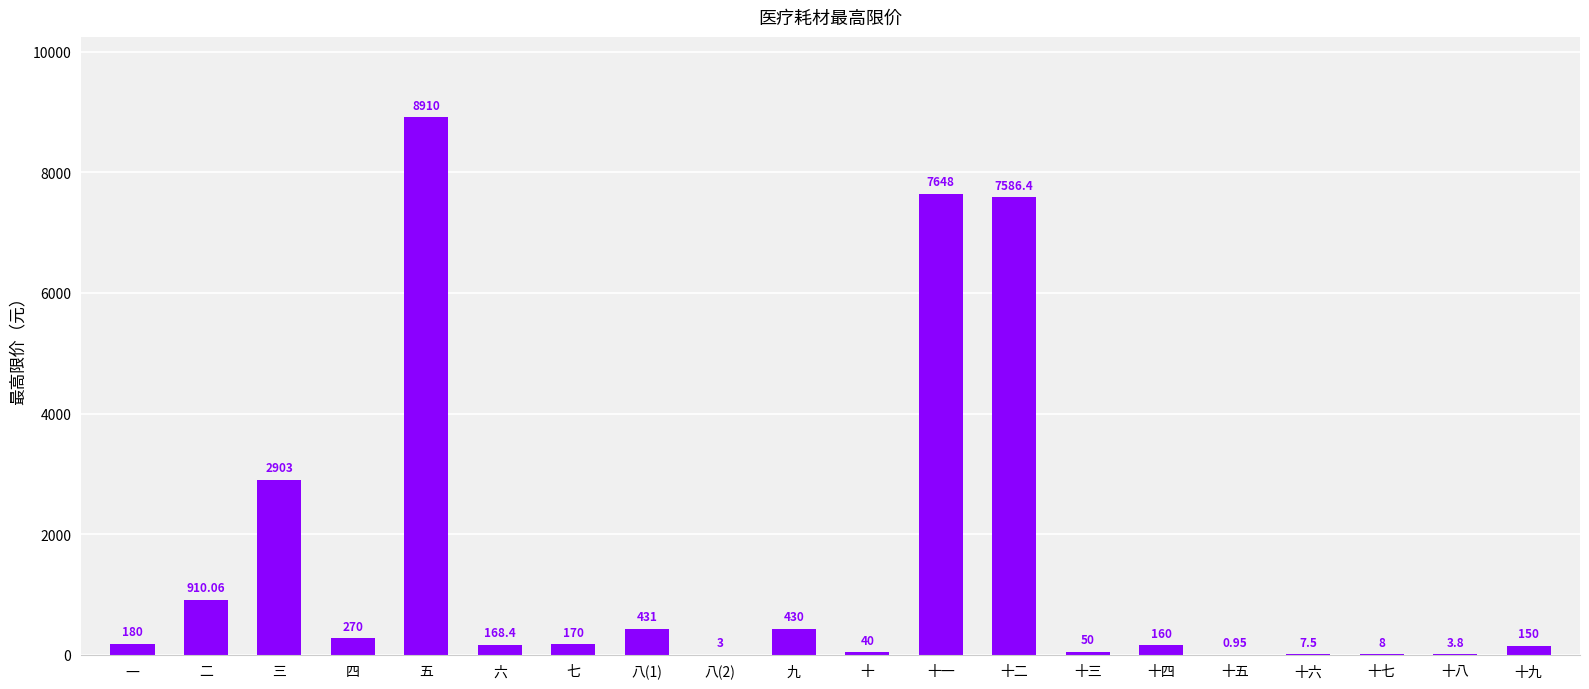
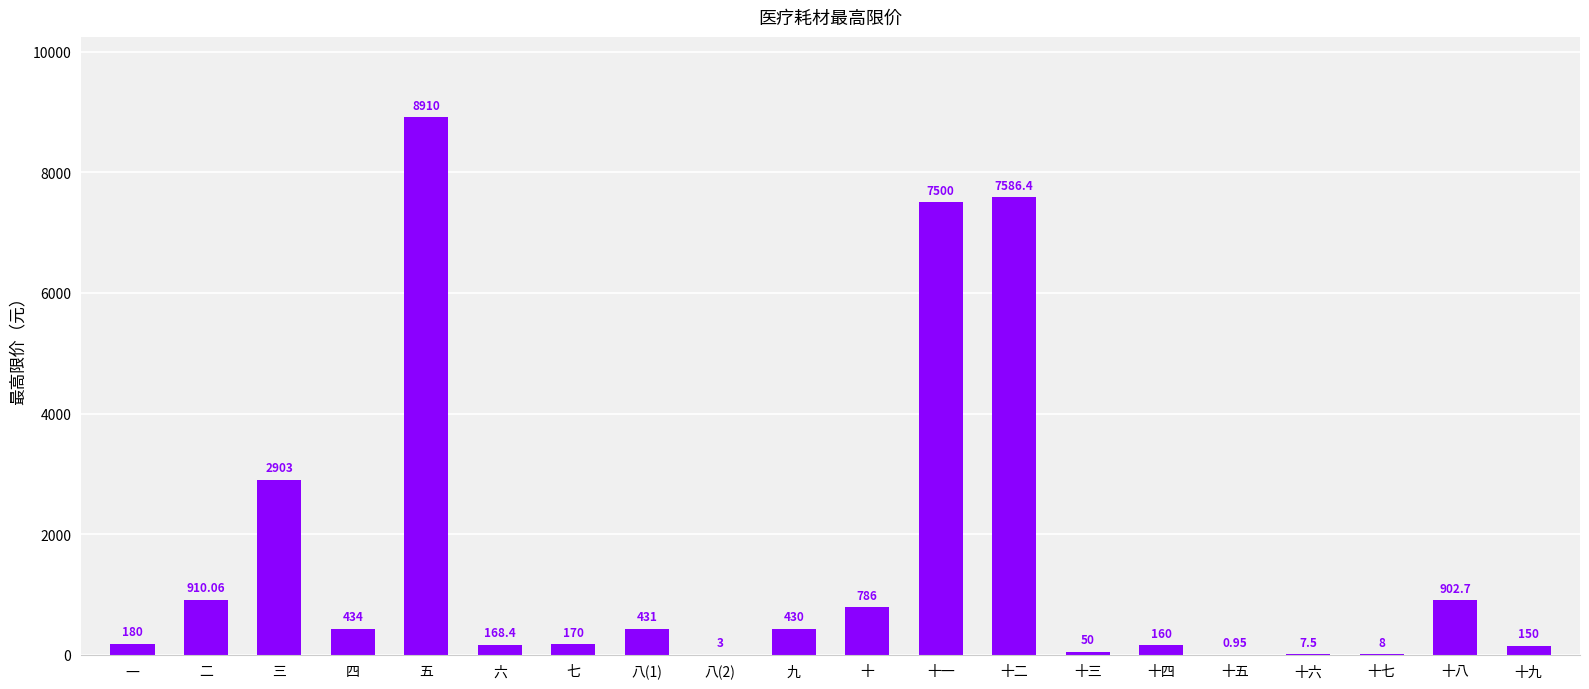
  {
    "一": 180,
    "二": 910.06,
    "三": 2903,
-   "四": 270,
+   "四": 434,
    "五": 8910,
    "六": 168.4,
    "七": 170,
    "八(1)": 431,
    "八(2)": 3,
    "九": 430,
-   "十": 40,
-   "十一": 7648,
+   "十": 786,
+   "十一": 7500,
    "十二": 7586.4,
    "十三": 50,
    "十四": 160,
    "十五": 0.95,
    "十六": 7.5,
    "十七": 8,
-   "十八": 3.8,
+   "十八": 902.7,
    "十九": 150
  }
